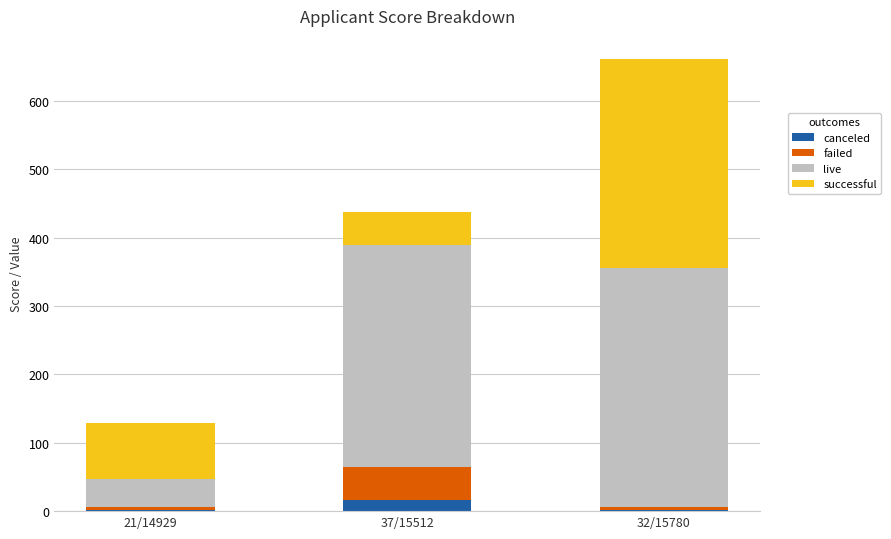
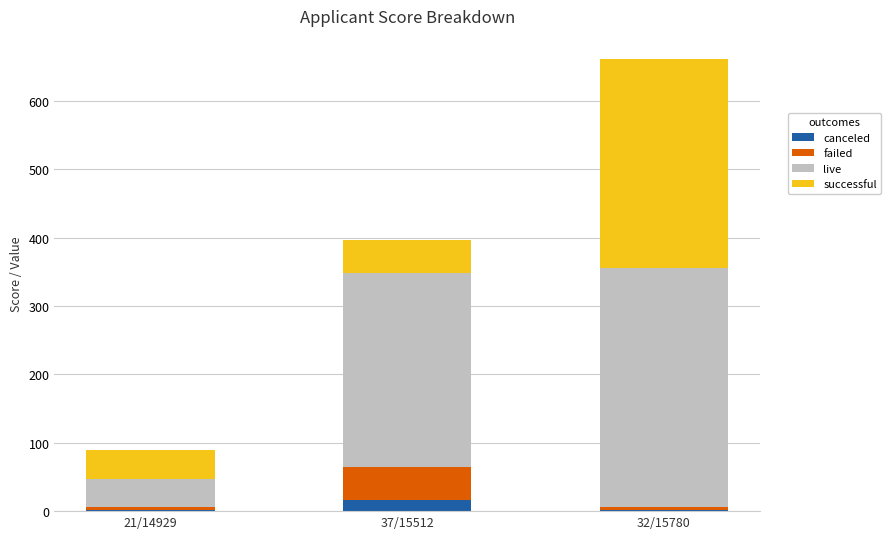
  {
    "canceled": {
      "37/15512": 20
    },
    "failed": {
      "21/14929": 10,
      "37/15512": 50,
      "32/15780": 10
    },
    "live": {
      "21/14929": 40,
-     "37/15512": 320,
+     "37/15512": 280,
      "32/15780": 350
    },
    "successful": {
-     "21/14929": 80,
+     "21/14929": 40,
      "37/15512": 50,
      "32/15780": 310
    }
  }
